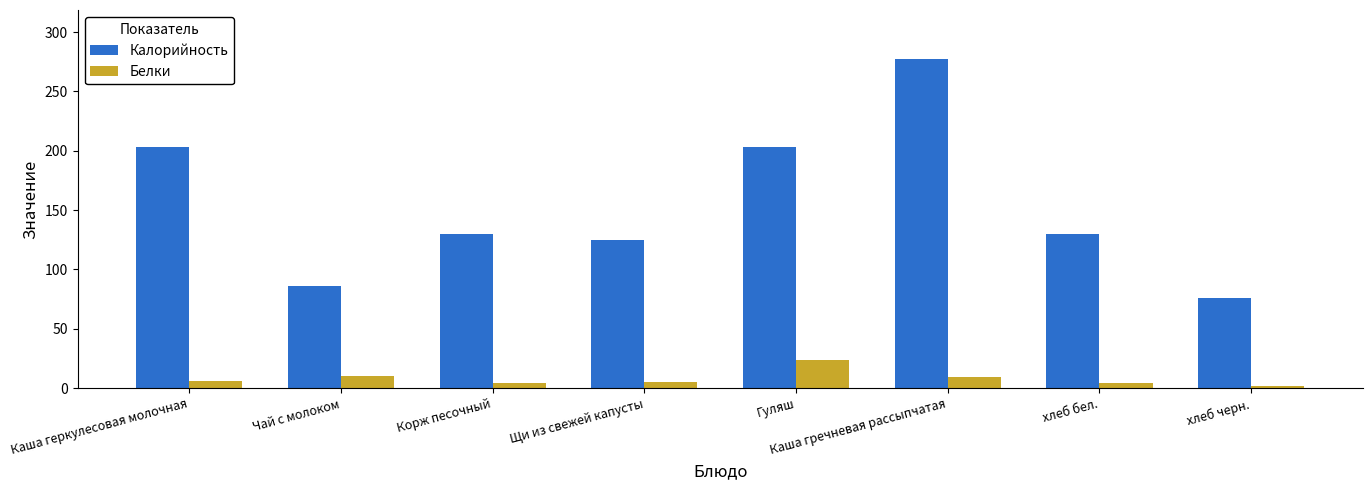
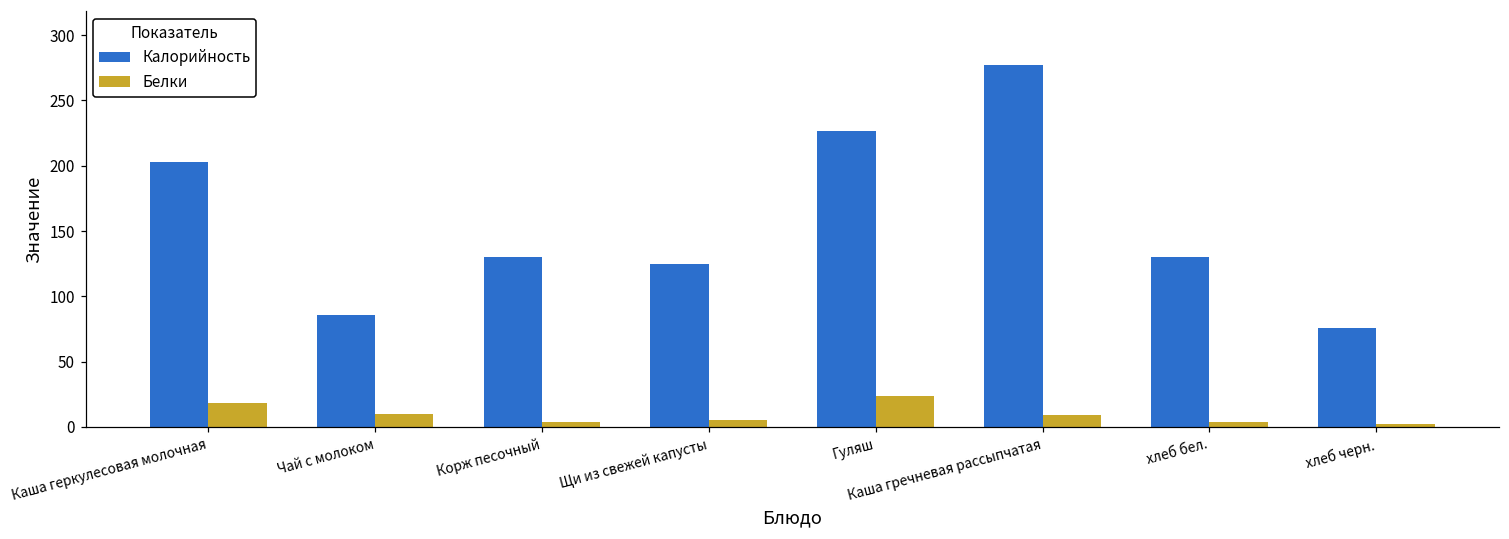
  {
    "Калорийность": {
      "Каша геркулесовая молочная": 203,
      "Чай с молоком": 86,
      "Корж песочный": 130,
      "Щи из свежей капусты": 125,
-     "Гуляш": 203,
+     "Гуляш": 227,
      "Каша гречневая рассыпчатая": 277,
      "хлеб бел.": 130,
      "хлеб черн.": 76
    },
    "Белки": {
-     "Каша геркулесовая молочная": 6,
+     "Каша геркулесовая молочная": 18,
      "Чай с молоком": 10,
      "Корж песочный": 4,
      "Щи из свежей капусты": 5,
      "Гуляш": 24,
      "Каша гречневая рассыпчатая": 9,
      "хлеб бел.": 4
    }
  }
